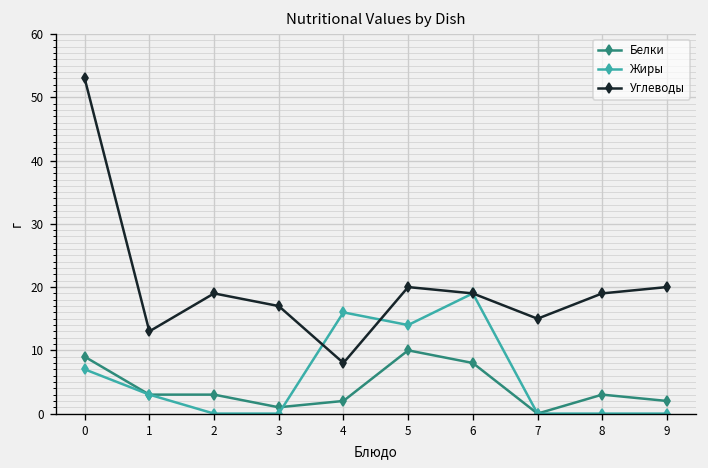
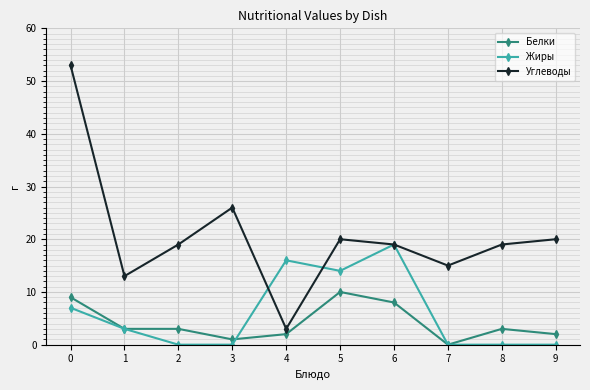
  {
    "Белки": {
      "0": 9,
      "2": 3,
      "3": 1,
      "4": 2,
      "5": 10,
      "6": 8,
      "8": 3,
      "9": 2
    },
    "Жиры": {
      "0": 7,
      "2": 0,
      "3": 0,
      "4": 16,
      "5": 14,
      "8": 0,
      "9": 0
    },
    "Углеводы": {
      "0": 53,
      "1": 13,
      "2": 19,
-     "3": 17,
-     "4": 8,
+     "3": 26,
+     "4": 3,
      "5": 20,
      "7": 15,
      "8": 19,
      "9": 20
    }
  }
